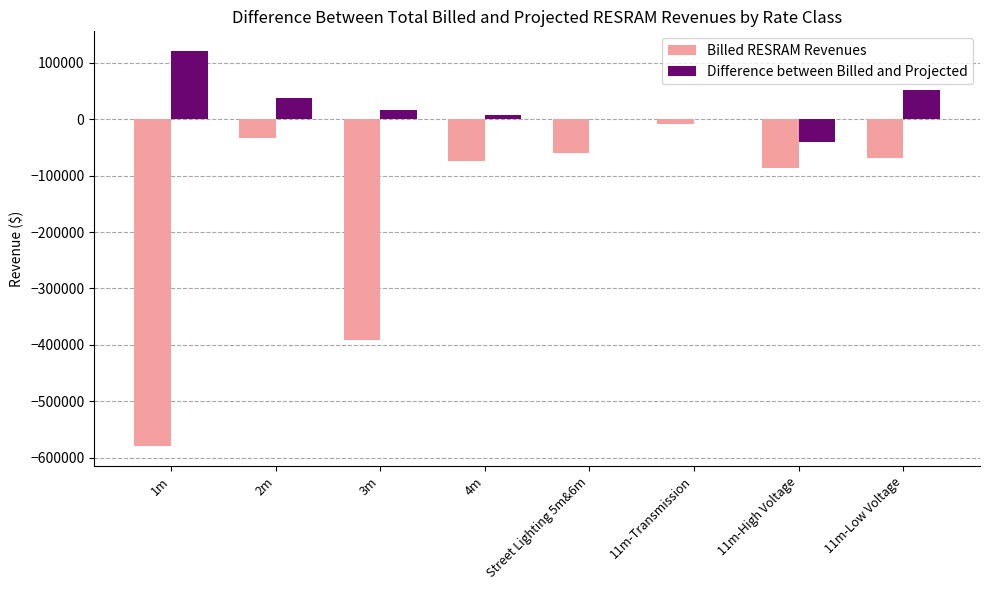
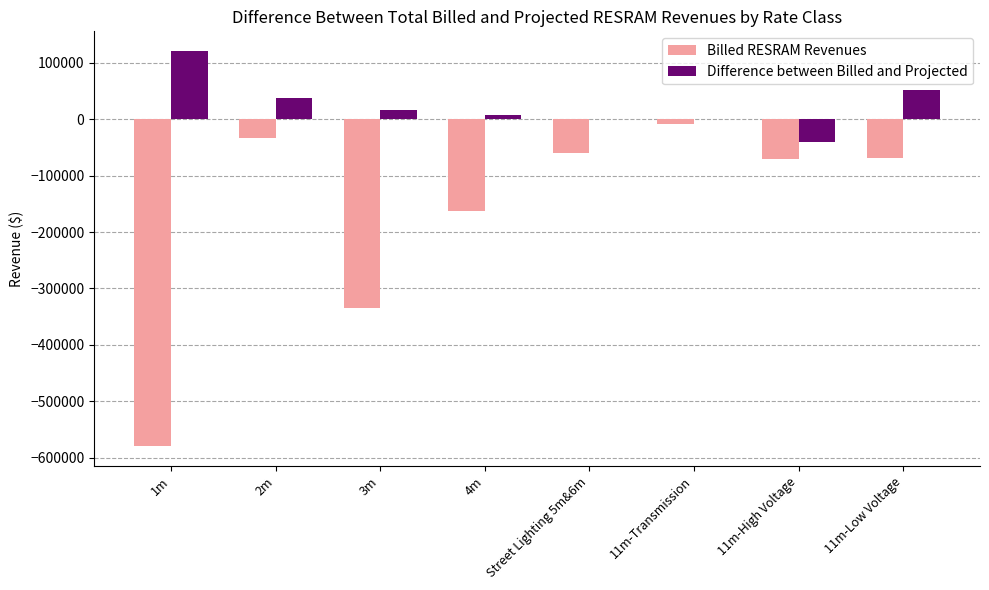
  {
    "Billed RESRAM Revenues": {
      "1m": -580000,
      "2m": -30000,
-     "3m": -390000,
-     "4m": -70000,
+     "3m": -330000,
+     "4m": -160000,
      "Street Lighting 5m&6m": -60000,
      "11m-Transmission": -10000,
-     "11m-High Voltage": -90000,
+     "11m-High Voltage": -70000,
      "11m-Low Voltage": -70000
    },
    "Difference between Billed and Projected": {
      "1m": 120000,
      "2m": 40000,
      "3m": 20000,
      "4m": 10000,
      "11m-High Voltage": -40000,
      "11m-Low Voltage": 50000
    }
  }
